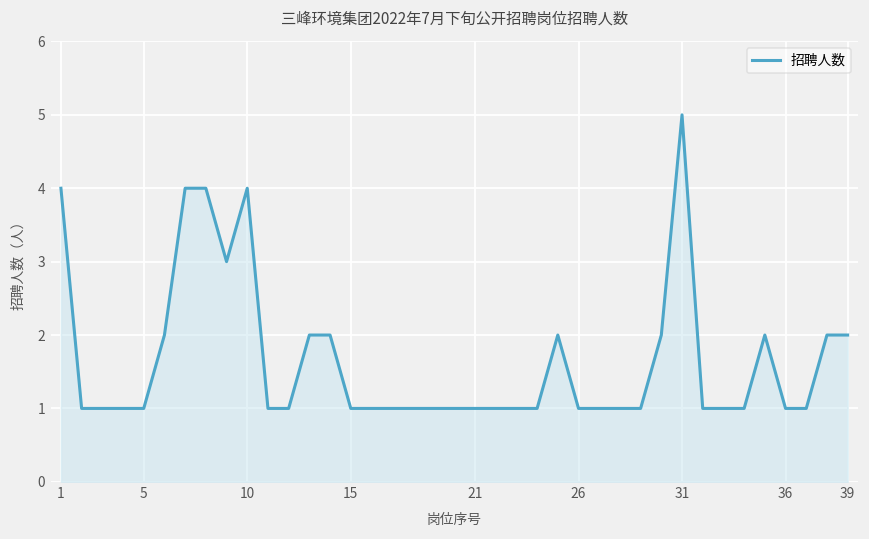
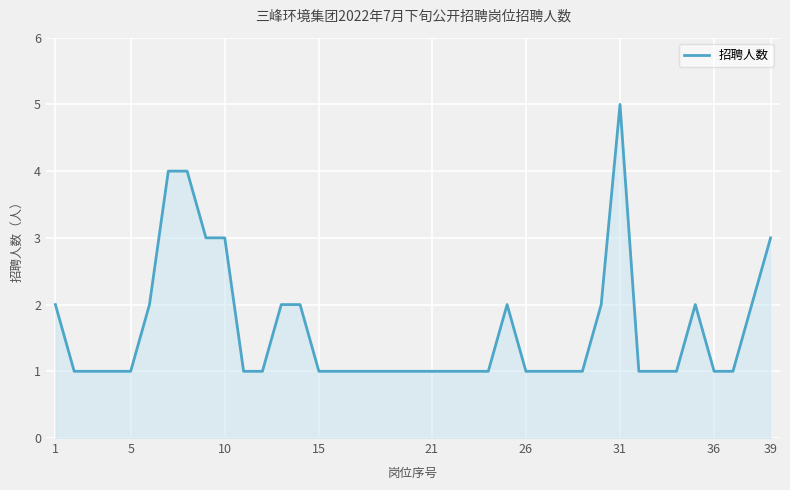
  {
-   "1": 4,
+   "1": 2,
    "5": 1,
-   "10": 4,
+   "10": 3,
    "15": 1,
    "21": 1,
    "26": 1,
    "31": 5,
    "36": 1,
-   "39": 2
+   "39": 3
  }
